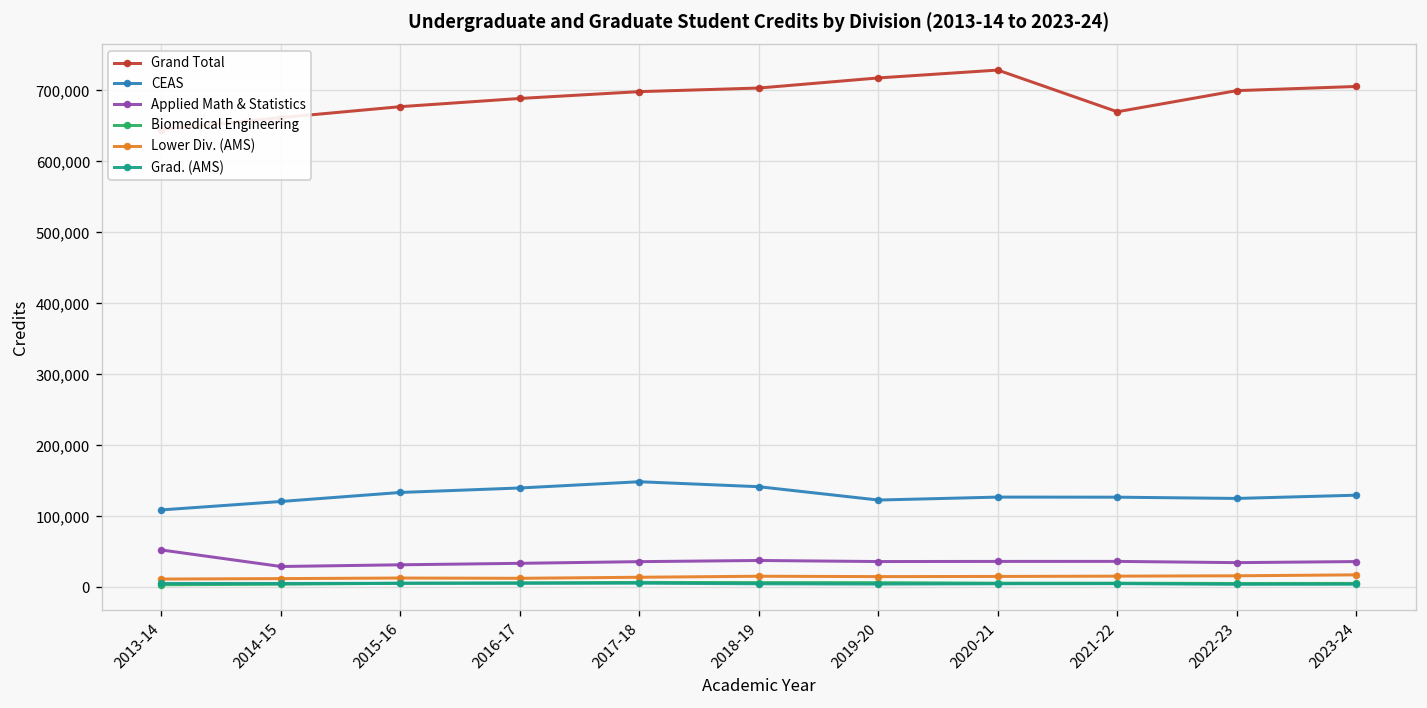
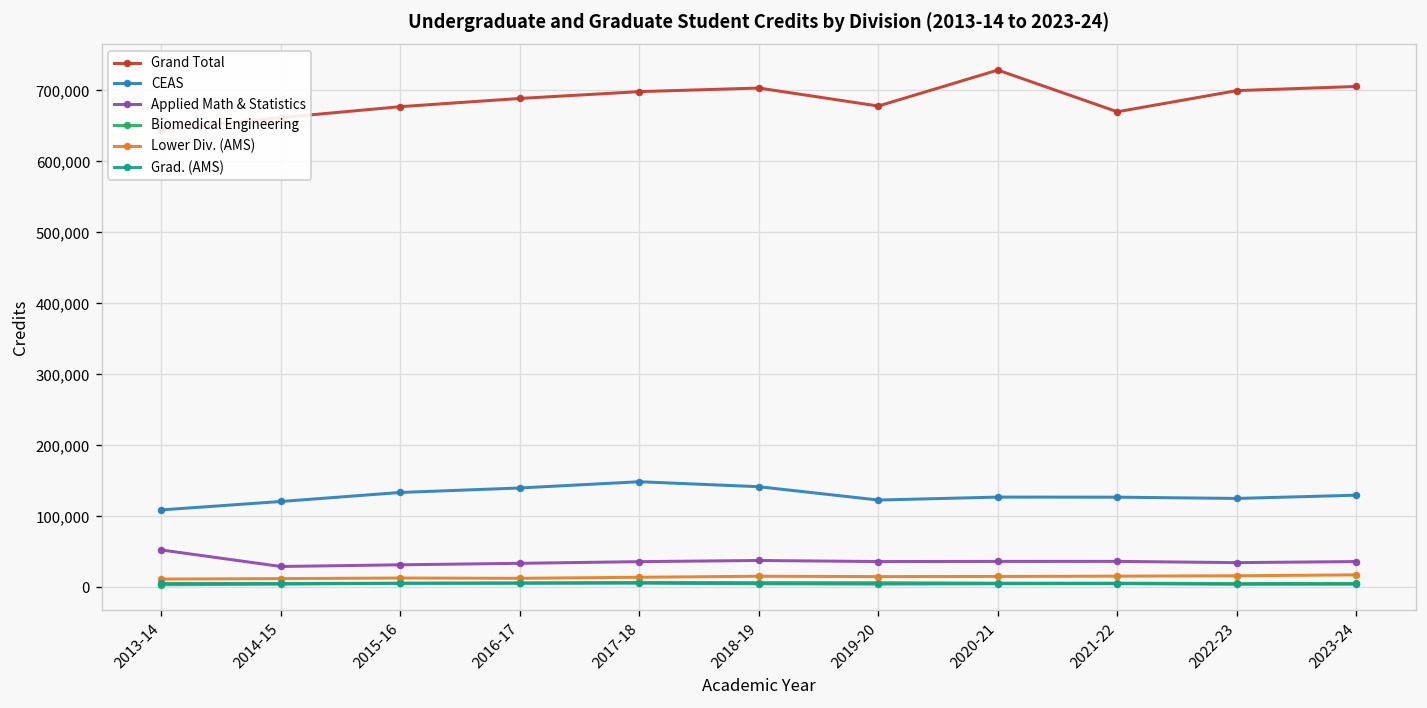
  {
    "Grand Total": {
      "2015-16": "680,000",
      "2016-17": "690,000",
      "2017-18": "700,000",
      "2018-19": "700,000",
-     "2019-20": "720,000",
+     "2019-20": "680,000",
      "2020-21": "730,000",
      "2021-22": "670,000",
      "2022-23": "700,000",
      "2023-24": "710,000"
    },
    "CEAS": {
      "2013-14": "110,000",
      "2014-15": "120,000",
      "2015-16": "130,000",
      "2016-17": "140,000",
      "2017-18": "150,000",
      "2018-19": "140,000",
      "2019-20": "120,000",
      "2020-21": "130,000",
      "2021-22": "130,000",
      "2022-23": "130,000",
      "2023-24": "130,000"
    },
    "Applied Math & Statistics": {
      "2013-14": "50,000",
      "2014-15": "30,000",
      "2015-16": "30,000",
      "2016-17": "30,000",
      "2017-18": "40,000",
      "2018-19": "40,000",
      "2019-20": "40,000",
      "2020-21": "40,000",
      "2021-22": "40,000",
      "2022-23": "30,000",
      "2023-24": "40,000"
    },
    "Lower Div. (AMS)": {
      "2013-14": "10,000",
      "2014-15": "10,000",
      "2015-16": "10,000",
      "2016-17": "10,000",
      "2017-18": "10,000",
      "2018-19": "20,000",
      "2019-20": "20,000",
      "2020-21": "20,000",
      "2021-22": "20,000",
      "2022-23": "20,000",
      "2023-24": "20,000"
    }
  }
